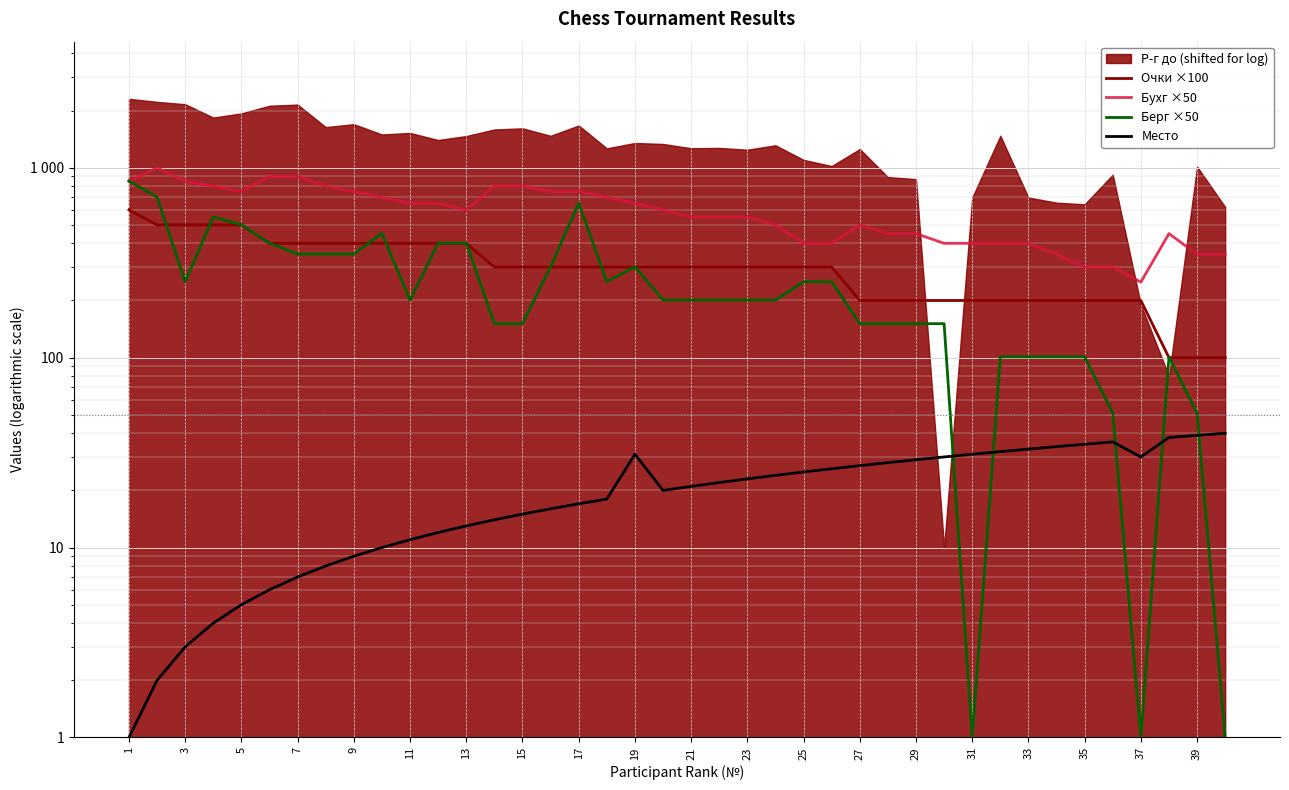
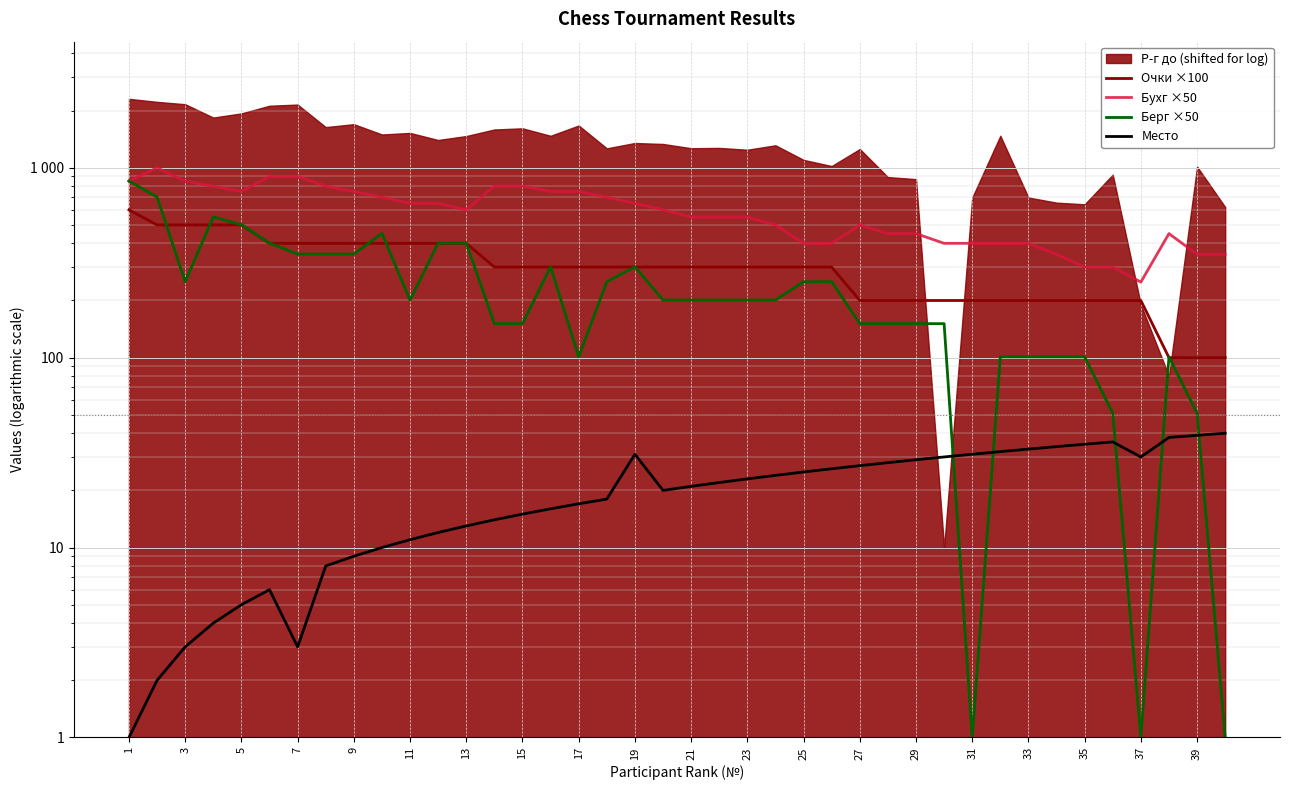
  {
    "Бухг ×50": {
      "3": 900,
      "5": 750,
      "7": 900,
      "9": 750,
      "11": 650,
      "13": 600,
      "15": 800,
      "17": 750,
      "19": 650,
      "21": 550,
      "23": 550,
      "25": 400,
      "27": 500,
      "29": 450,
      "31": 400,
      "33": 400,
      "35": 300,
      "37": 250,
      "39": 350
    },
    "Берг ×50": {
      "3": 250,
      "7": 350,
      "9": 350,
      "11": 200,
      "15": 150,
-     "17": 650,
+     "17": 100,
      "21": 200,
      "23": 200,
      "25": 250,
      "27": 150,
      "29": 150,
      "31": 1,
      "33": 100,
      "35": 100,
      "37": 1,
      "39": 51
    },
    "Место": {
      "1": 1,
      "3": 3,
      "5": 5,
-     "7": 7,
+     "7": 3,
      "9": 9,
      "11": 11,
      "13": 13,
      "15": 15,
      "17": 17,
      "19": 31,
      "21": 21,
      "23": 23,
      "25": 25,
      "27": 27,
      "29": 29,
      "31": 31,
      "33": 33,
      "35": 35,
      "37": 30,
      "39": 39
    }
  }
